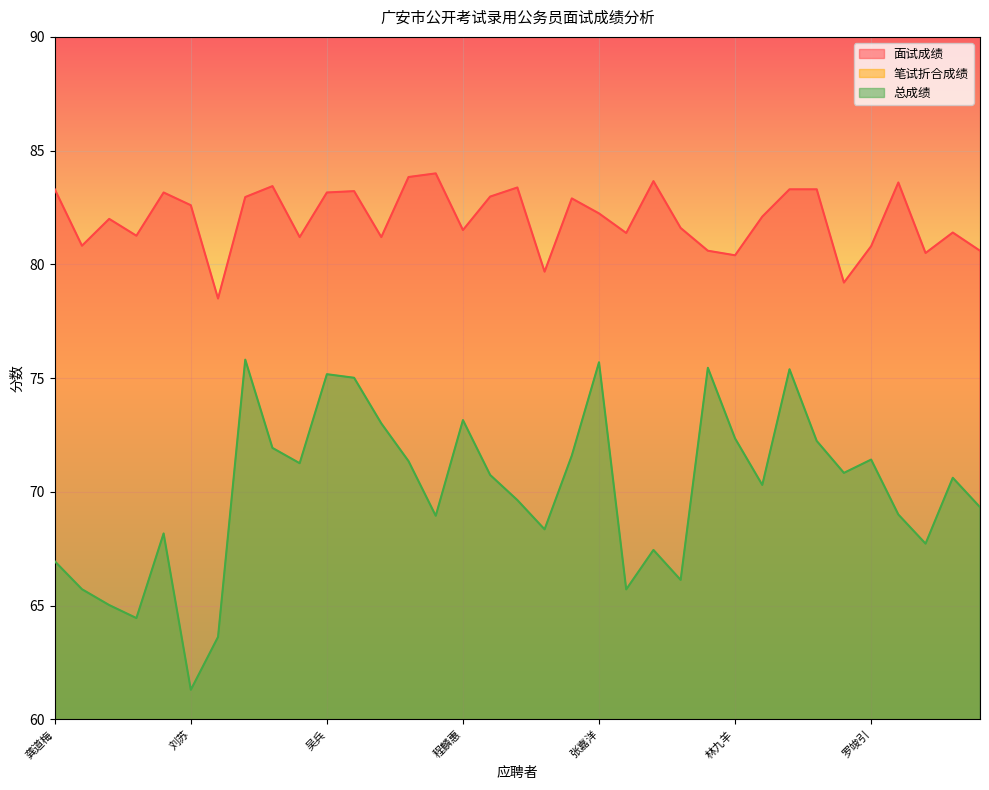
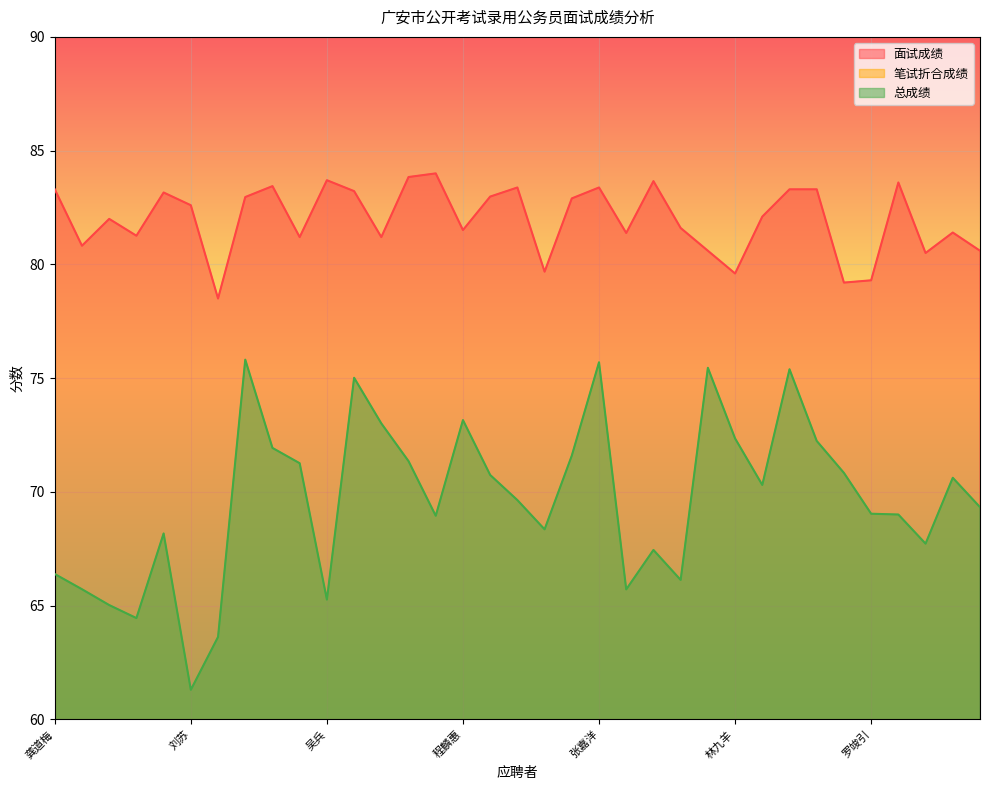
  {
    "面试成绩": {
      "龚道梅": 83.3,
      "刘苏": 82.6,
-     "吴兵": 83.2,
+     "吴兵": 83.7,
      "程麟惠": 81.5,
-     "张嘉洋": 82.2,
-     "林九羊": 80.4,
-     "罗竣引": 80.8
+     "张嘉洋": 83.4,
+     "林九羊": 79.6,
+     "罗竣引": 79.3
    },
    "总成绩": {
-     "龚道梅": 67.0,
+     "龚道梅": 66.4,
      "刘苏": 61.3,
-     "吴兵": 75.2,
+     "吴兵": 65.3,
      "程麟惠": 73.2,
      "张嘉洋": 75.7,
      "林九羊": 72.4,
-     "罗竣引": 71.4
+     "罗竣引": 69.0
    }
  }
